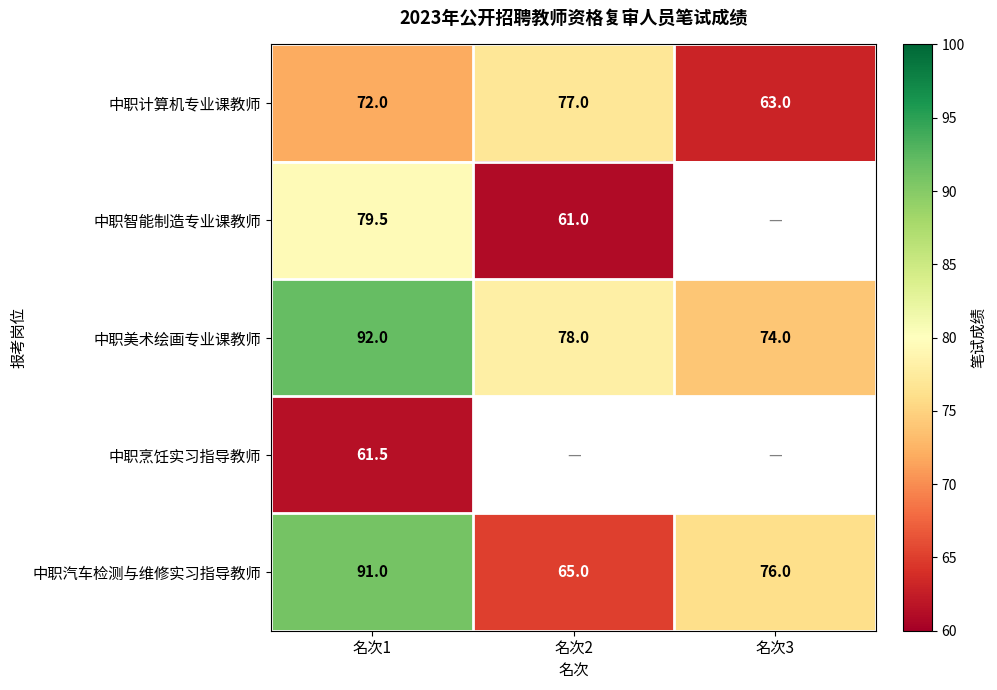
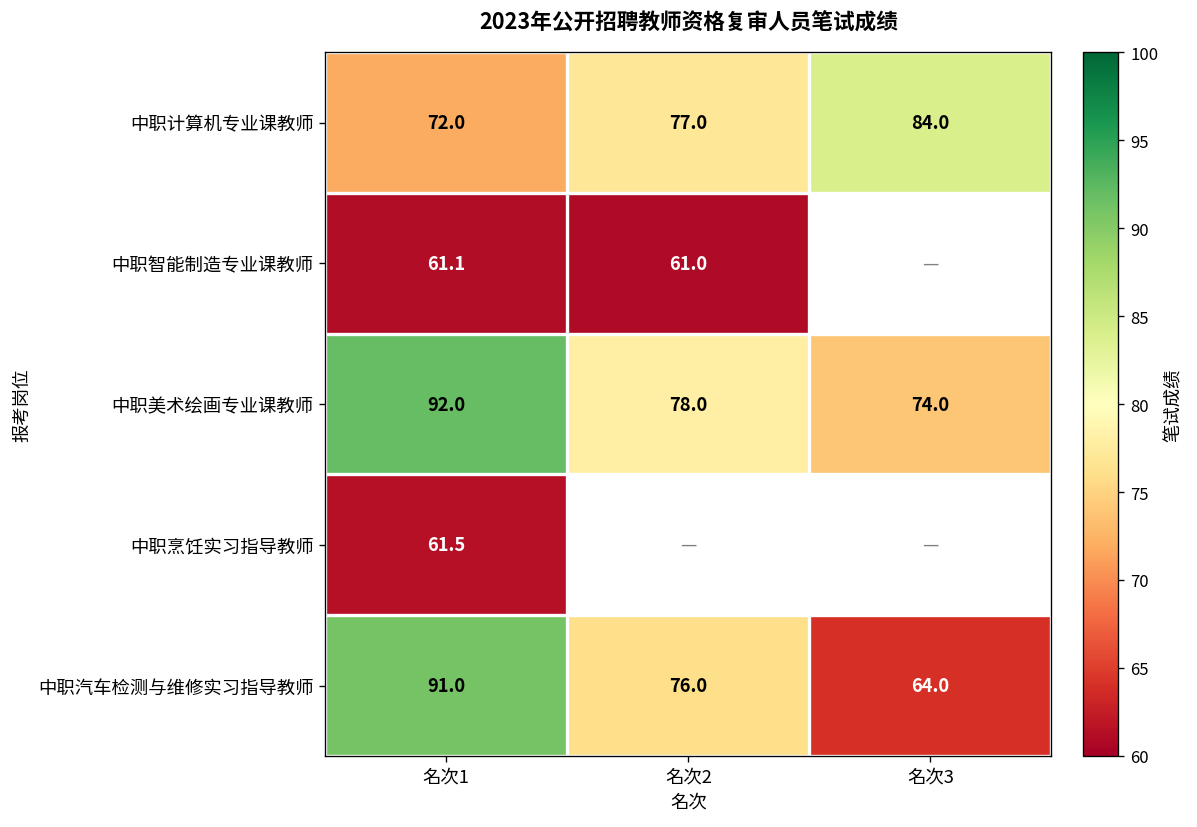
  {
    "中职计算机专业课教师": {
      "名次1": 72.0,
      "名次2": 77.0,
-     "名次3": 63.0
+     "名次3": 84.0
    },
    "中职智能制造专业课教师": {
-     "名次1": 79.5,
+     "名次1": 61.1,
      "名次2": 61.0
    },
    "中职美术绘画专业课教师": {
      "名次1": 92.0,
      "名次2": 78.0,
      "名次3": 74.0
    },
    "中职烹饪实习指导教师": {
      "名次1": 61.5
    },
    "中职汽车检测与维修实习指导教师": {
      "名次1": 91.0,
-     "名次2": 65.0,
-     "名次3": 76.0
+     "名次2": 76.0,
+     "名次3": 64.0
    }
  }
